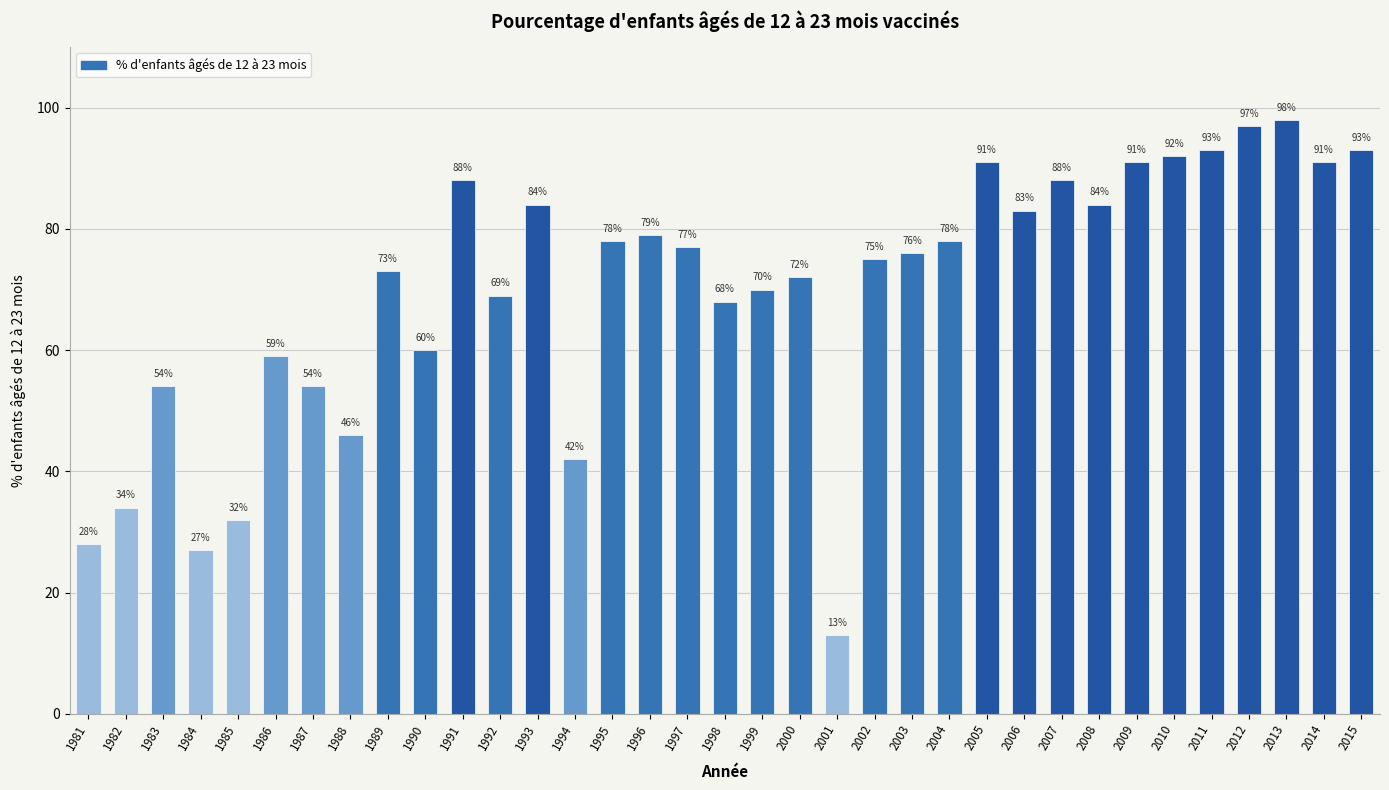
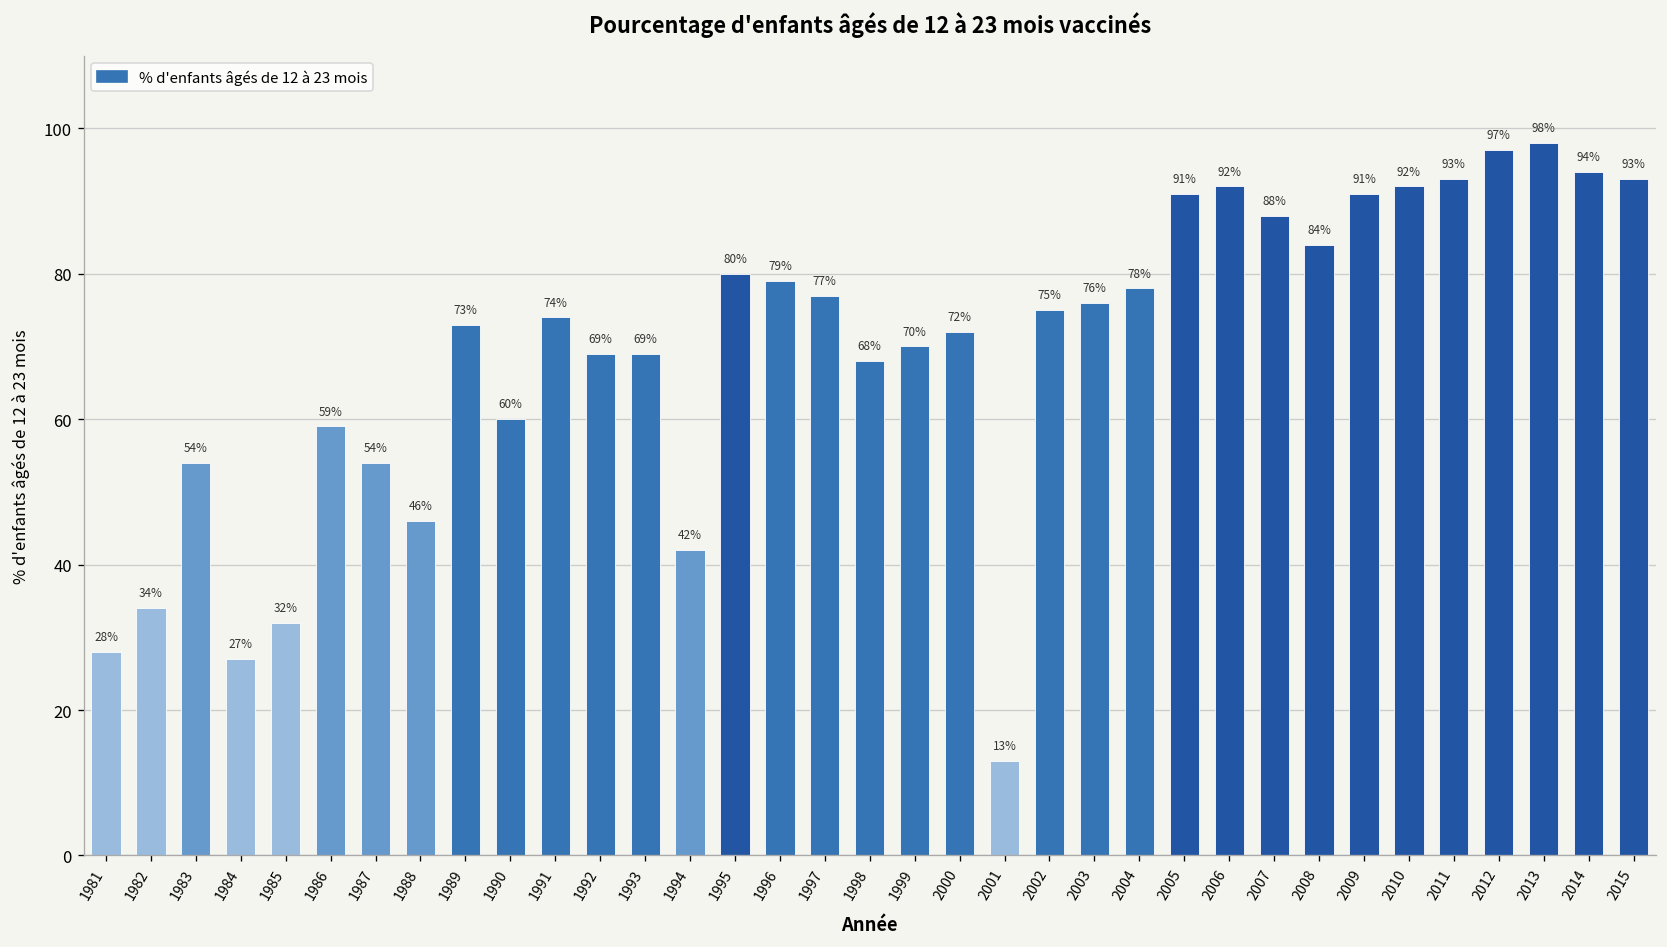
  {
    "1981": "28%",
    "1982": "34%",
    "1983": "54%",
    "1984": "27%",
    "1985": "32%",
    "1986": "59%",
    "1987": "54%",
    "1988": "46%",
    "1989": "73%",
    "1990": "60%",
-   "1991": "88%",
+   "1991": "74%",
    "1992": "69%",
-   "1993": "84%",
+   "1993": "69%",
    "1994": "42%",
-   "1995": "78%",
+   "1995": "80%",
    "1996": "79%",
    "1997": "77%",
    "1998": "68%",
    "1999": "70%",
    "2000": "72%",
    "2001": "13%",
    "2002": "75%",
    "2003": "76%",
    "2004": "78%",
    "2005": "91%",
-   "2006": "83%",
+   "2006": "92%",
    "2007": "88%",
    "2008": "84%",
    "2009": "91%",
    "2010": "92%",
    "2011": "93%",
    "2012": "97%",
    "2013": "98%",
-   "2014": "91%",
+   "2014": "94%",
    "2015": "93%"
  }
